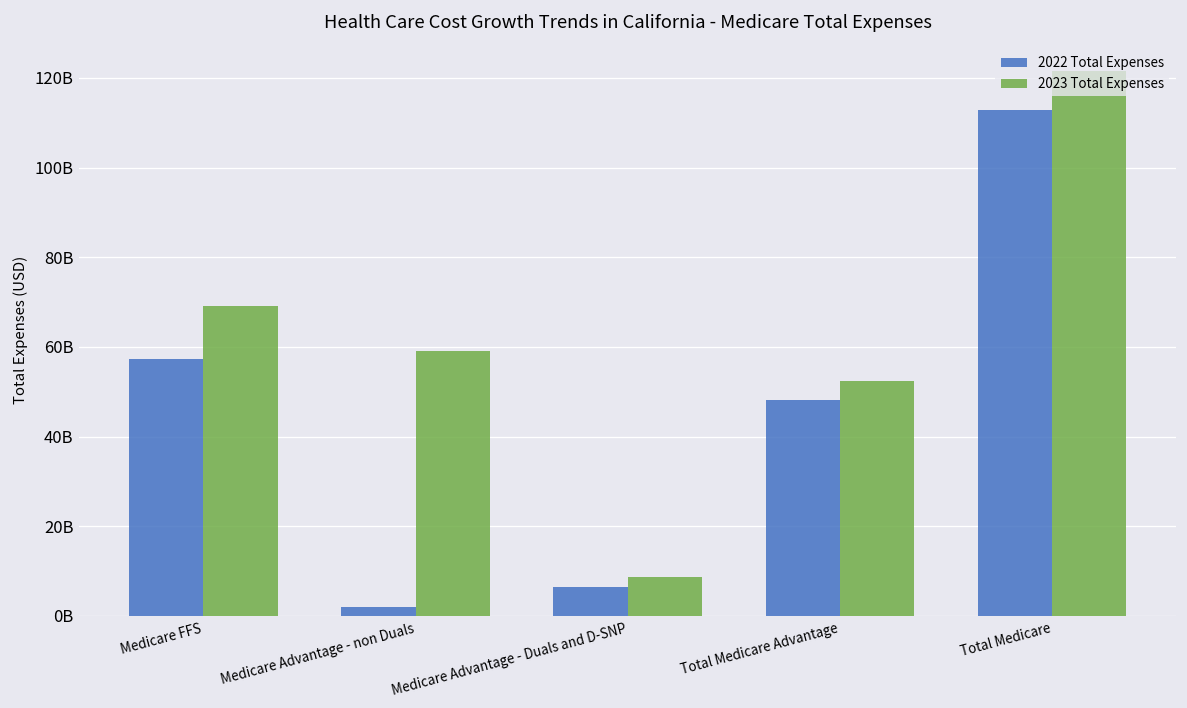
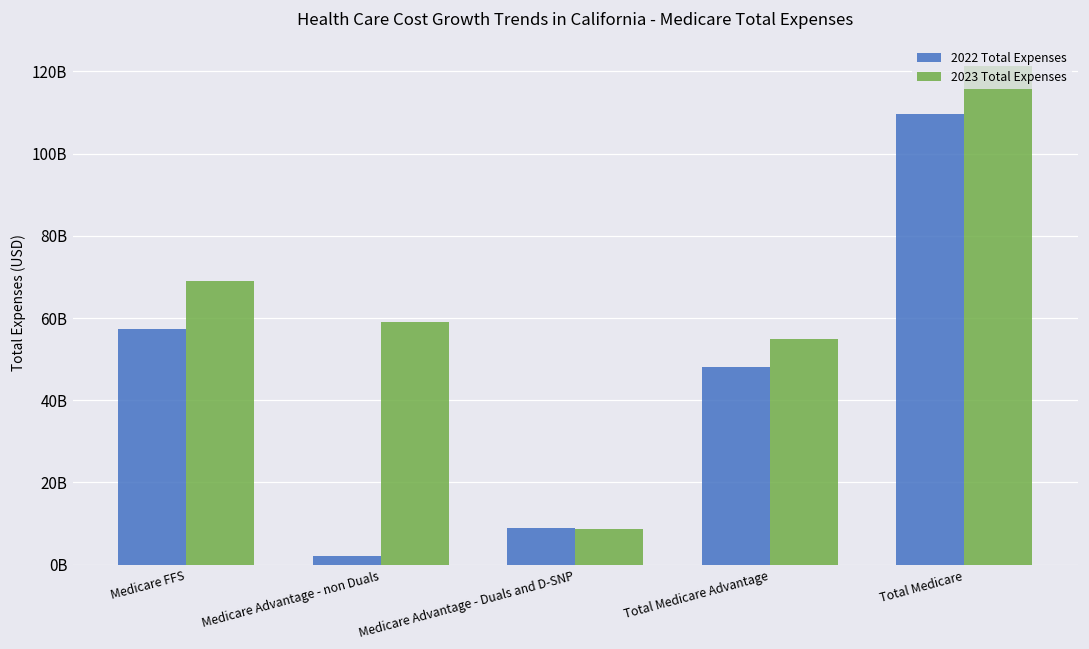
  {
    "2022 Total Expenses": {
      "Medicare FFS": 57000000000,
      "Medicare Advantage - non Duals": 2000000000,
-     "Medicare Advantage - Duals and D-SNP": 6000000000,
+     "Medicare Advantage - Duals and D-SNP": 9000000000,
      "Total Medicare Advantage": 48000000000,
-     "Total Medicare": 113000000000
+     "Total Medicare": 110000000000
    },
    "2023 Total Expenses": {
      "Medicare FFS": 69000000000,
      "Medicare Advantage - non Duals": 59000000000,
      "Medicare Advantage - Duals and D-SNP": 9000000000,
-     "Total Medicare Advantage": 52000000000
+     "Total Medicare Advantage": 55000000000
    }
  }
